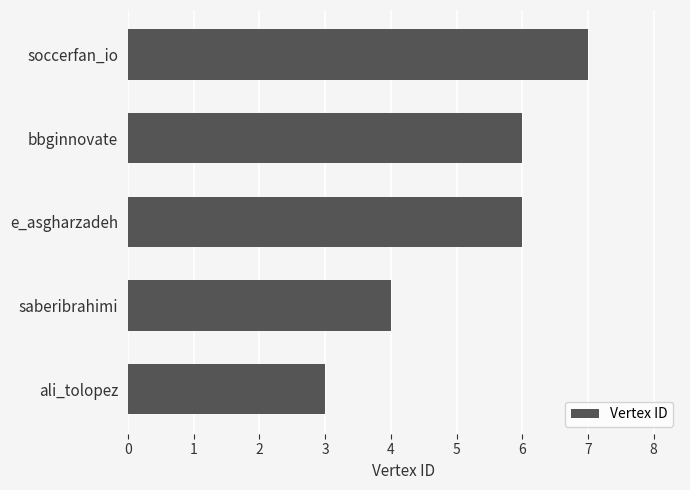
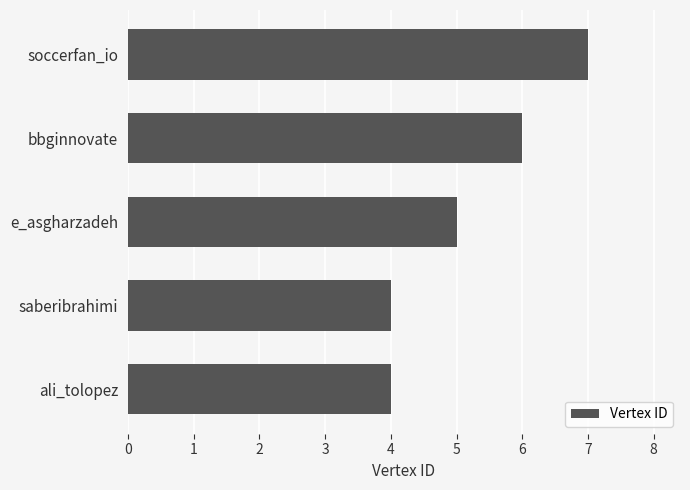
  {
    "soccerfan_io": 7,
    "bbginnovate": 6,
-   "e_asgharzadeh": 6,
+   "e_asgharzadeh": 5,
    "saberibrahimi": 4,
-   "ali_tolopez": 3
+   "ali_tolopez": 4
  }
